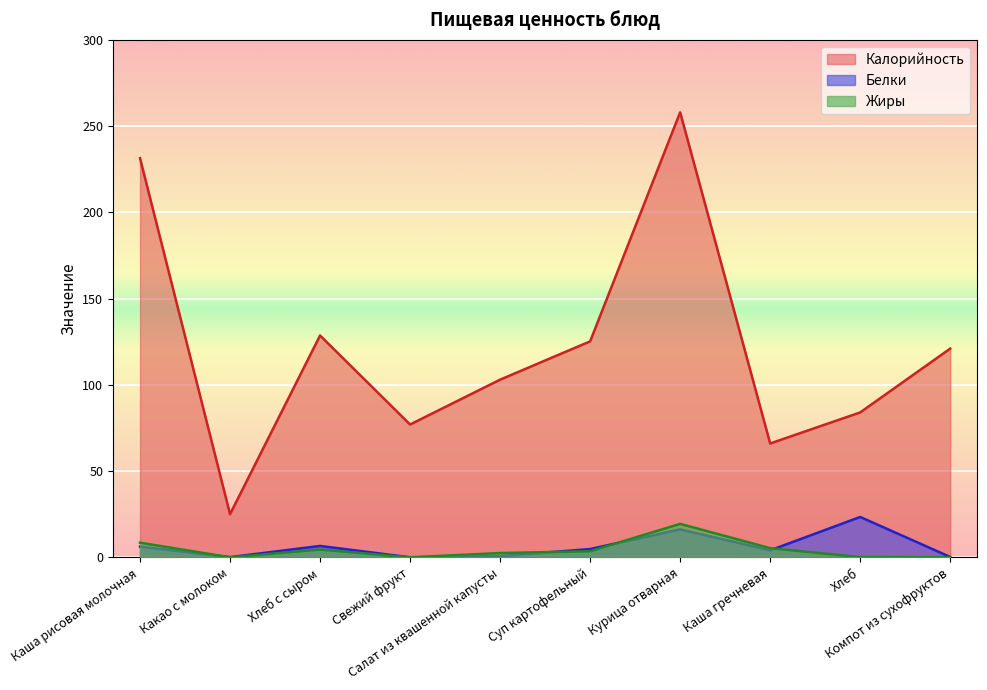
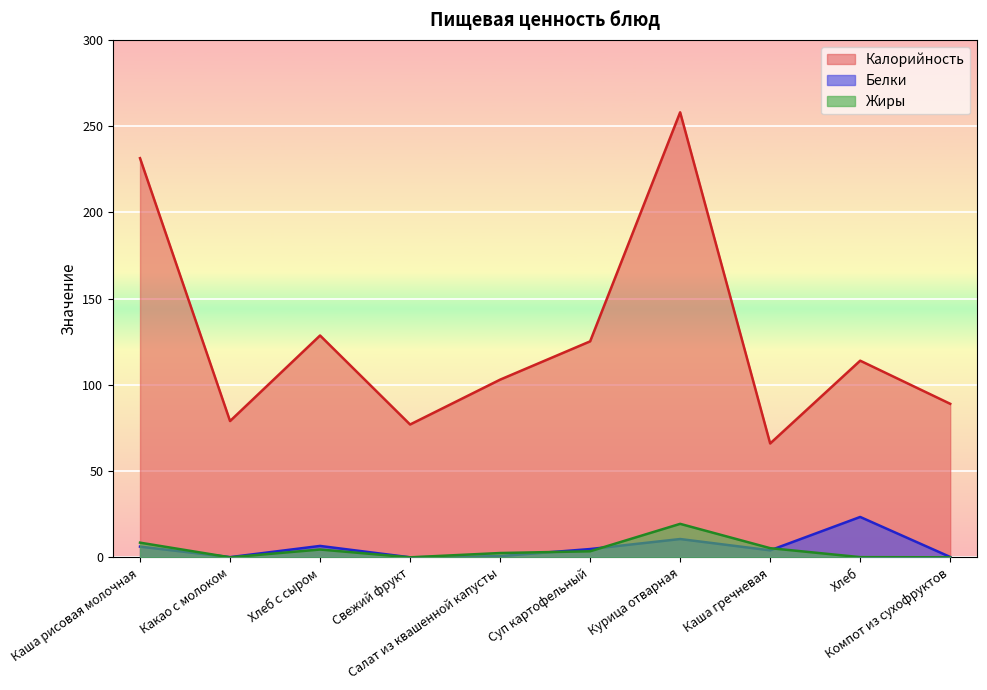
  {
    "Калорийность": {
      "Каша рисовая молочная": 231,
-     "Какао с молоком": 25,
+     "Какао с молоком": 79,
      "Хлеб с сыром": 129,
      "Свежий фрукт": 77,
      "Салат из квашенной капусты": 103,
      "Суп картофельный": 125,
      "Курица отварная": 258,
      "Каша гречневая": 66,
-     "Хлеб": 84,
-     "Компот из сухофруктов": 121
+     "Хлеб": 114,
+     "Компот из сухофруктов": 89
    },
    "Белки": {
      "Каша рисовая молочная": 6,
      "Хлеб с сыром": 7,
      "Салат из квашенной капусты": 1,
-     "Курица отварная": 16,
+     "Курица отварная": 11,
      "Хлеб": 23
    },
    "Жиры": {
      "Каша рисовая молочная": 9,
      "Хлеб с сыром": 5,
      "Салат из квашенной капусты": 2,
      "Курица отварная": 19,
      "Хлеб": 0
    }
  }
